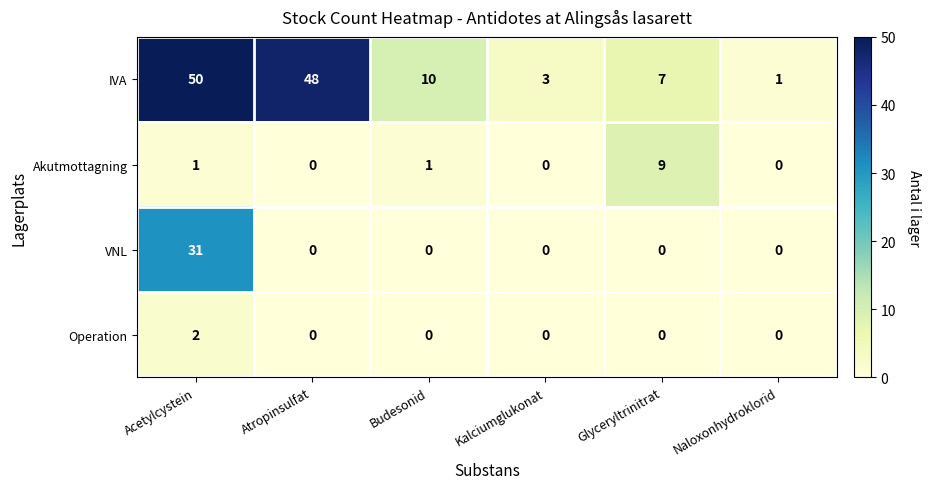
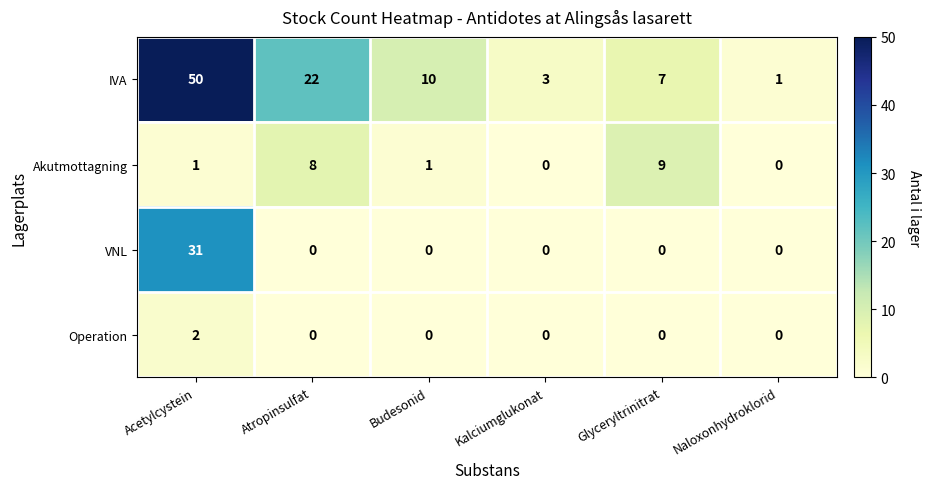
  {
    "IVA": {
      "Acetylcystein": 50,
-     "Atropinsulfat": 48,
+     "Atropinsulfat": 22,
      "Budesonid": 10,
      "Kalciumglukonat": 3,
      "Glyceryltrinitrat": 7,
      "Naloxonhydroklorid": 1
    },
    "Akutmottagning": {
      "Acetylcystein": 1,
-     "Atropinsulfat": 0,
+     "Atropinsulfat": 8,
      "Budesonid": 1,
      "Kalciumglukonat": 0,
      "Glyceryltrinitrat": 9,
      "Naloxonhydroklorid": 0
    },
    "VNL": {
      "Acetylcystein": 31,
      "Atropinsulfat": 0,
      "Budesonid": 0,
      "Kalciumglukonat": 0,
      "Glyceryltrinitrat": 0,
      "Naloxonhydroklorid": 0
    },
    "Operation": {
      "Acetylcystein": 2,
      "Atropinsulfat": 0,
      "Budesonid": 0,
      "Kalciumglukonat": 0,
      "Glyceryltrinitrat": 0,
      "Naloxonhydroklorid": 0
    }
  }
